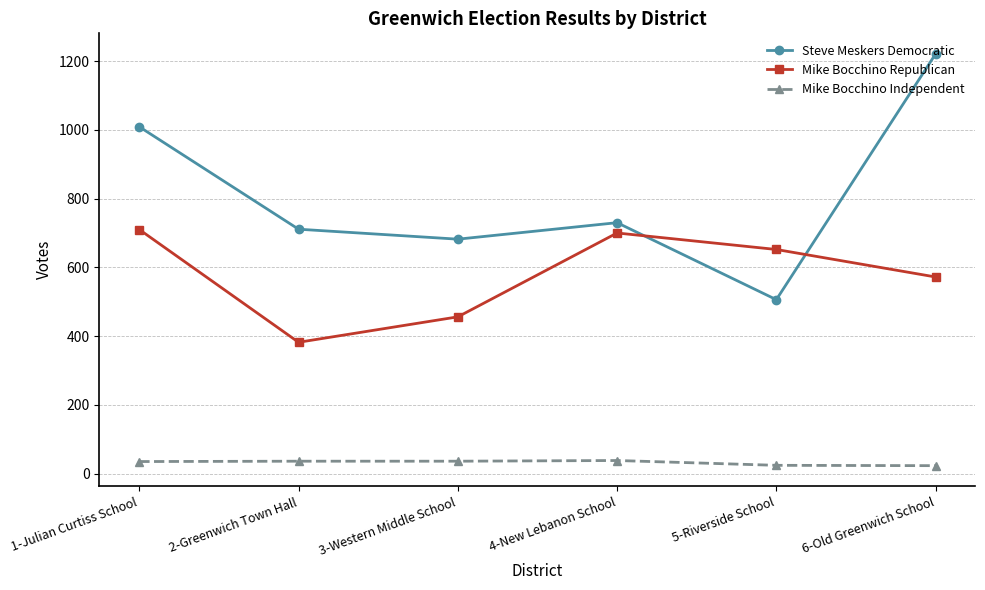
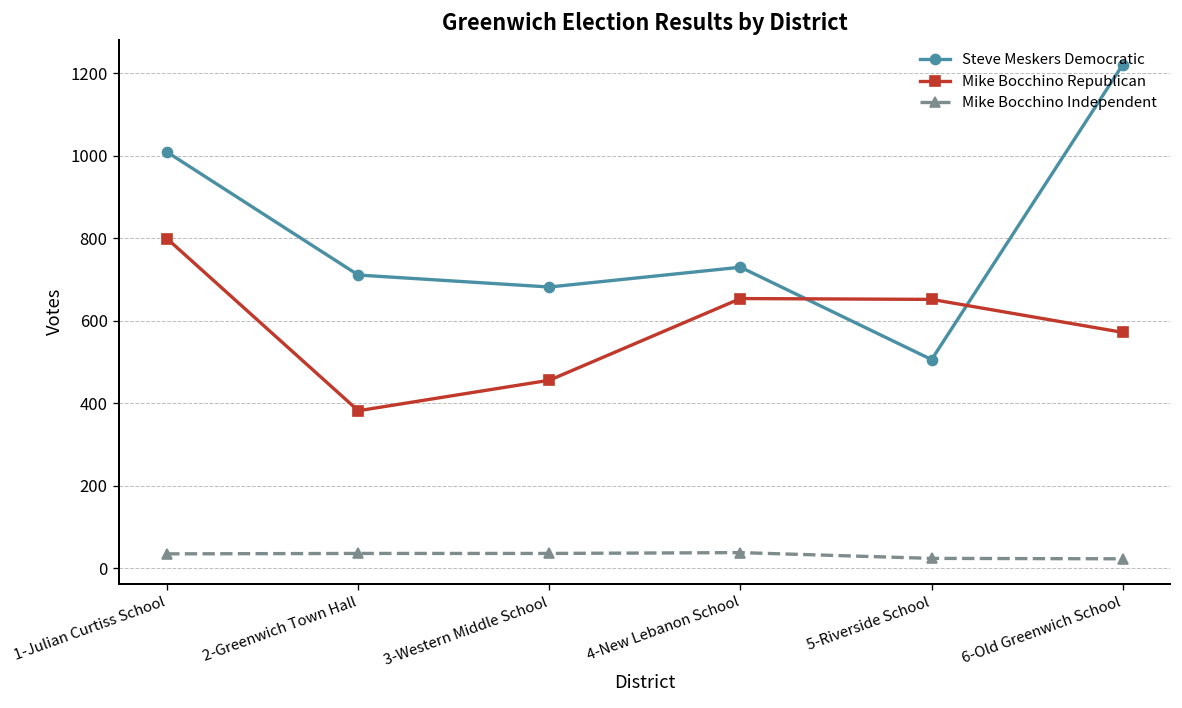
  {
    "Mike Bocchino Republican": {
-     "1-Julian Curtiss School": 710,
+     "1-Julian Curtiss School": 800,
      "2-Greenwich Town Hall": 380,
      "3-Western Middle School": 460,
-     "4-New Lebanon School": 700,
+     "4-New Lebanon School": 650,
      "5-Riverside School": 650,
      "6-Old Greenwich School": 570
    }
  }
